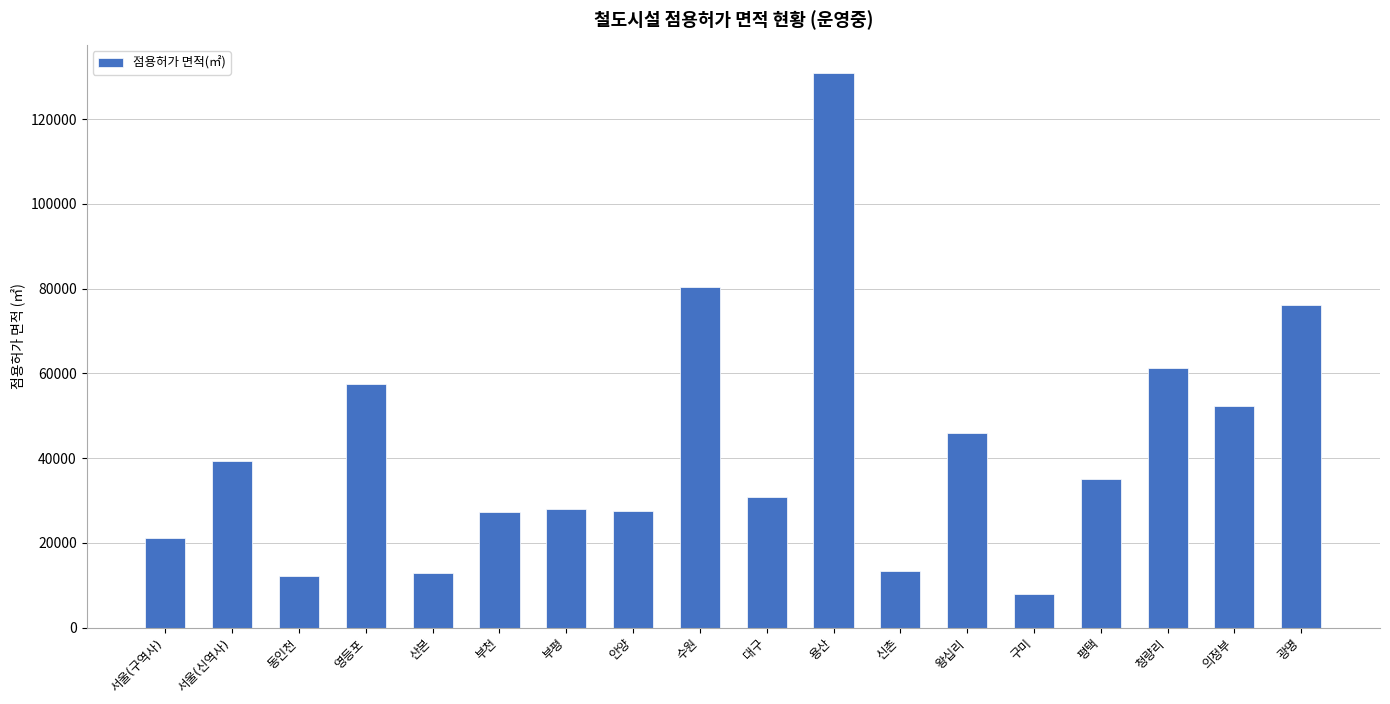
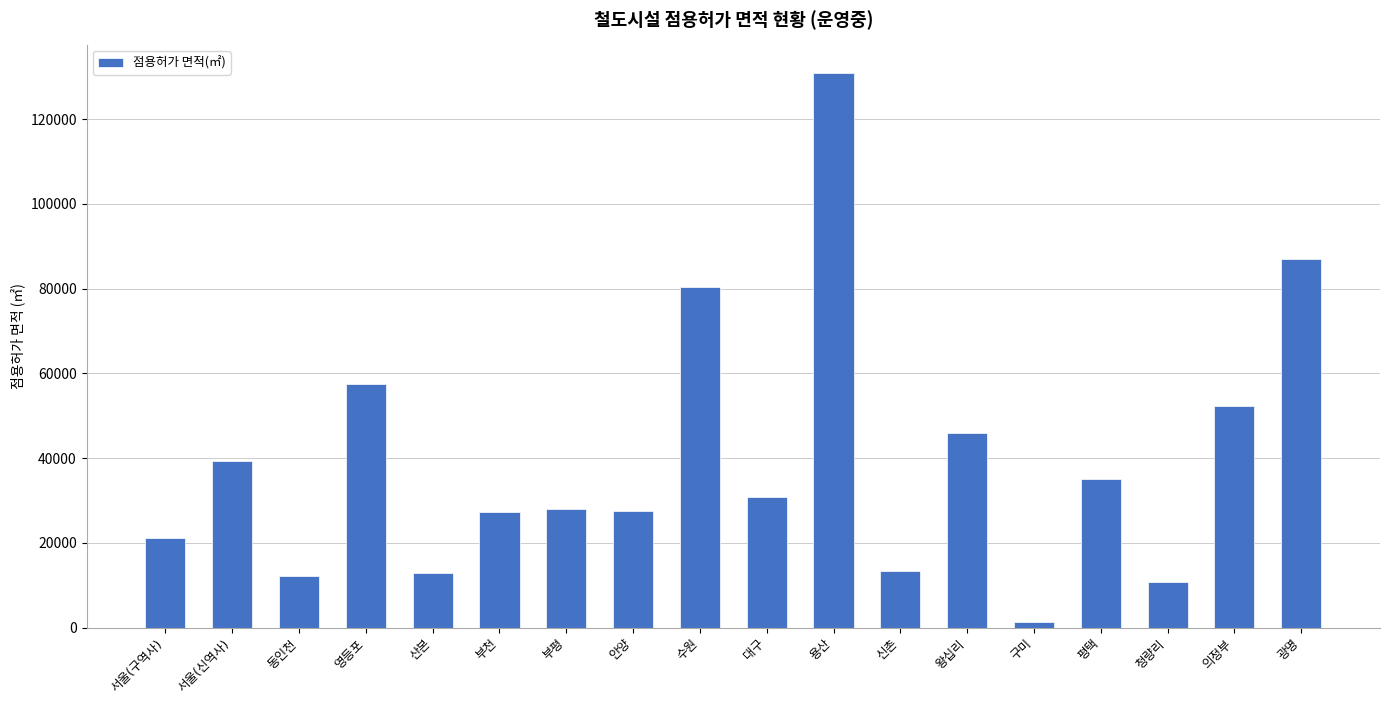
  {
    "서울(구역사)": 21000,
    "서울(신역사)": 39000,
    "동인천": 12000,
    "영등포": 58000,
    "산본": 13000,
    "부천": 27000,
    "부평": 28000,
    "안양": 28000,
    "수원": 80000,
    "대구": 31000,
    "용산": 131000,
    "신촌": 13000,
    "왕십리": 46000,
-   "구미": 8000,
+   "구미": 1000,
    "평택": 35000,
-   "청량리": 61000,
+   "청량리": 11000,
    "의정부": 52000,
-   "광명": 76000
+   "광명": 87000
  }
